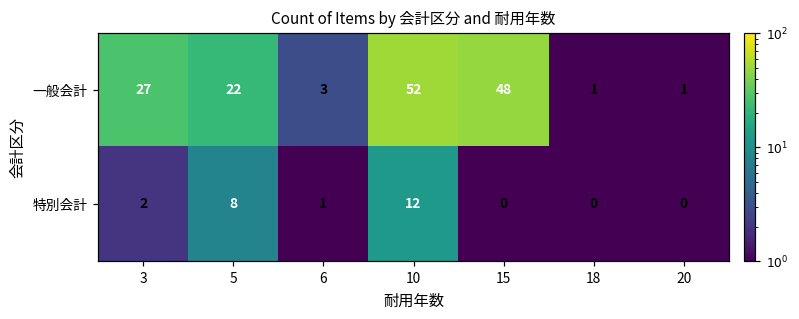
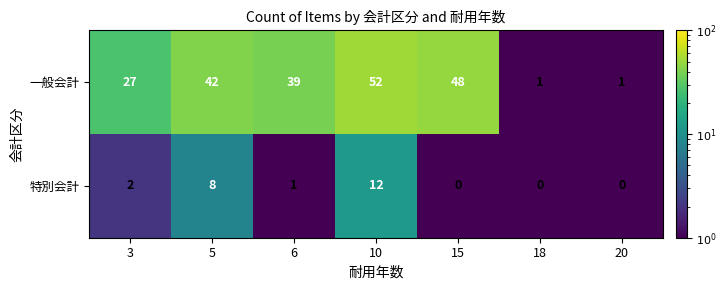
  {
    "一般会計": {
      "3": 27,
-     "5": 22,
-     "6": 3,
+     "5": 42,
+     "6": 39,
      "10": 52,
      "15": 48,
      "18": 1,
      "20": 1
    },
    "特別会計": {
      "3": 2,
      "5": 8,
      "6": 1,
      "10": 12,
      "15": 0,
      "18": 0,
      "20": 0
    }
  }
